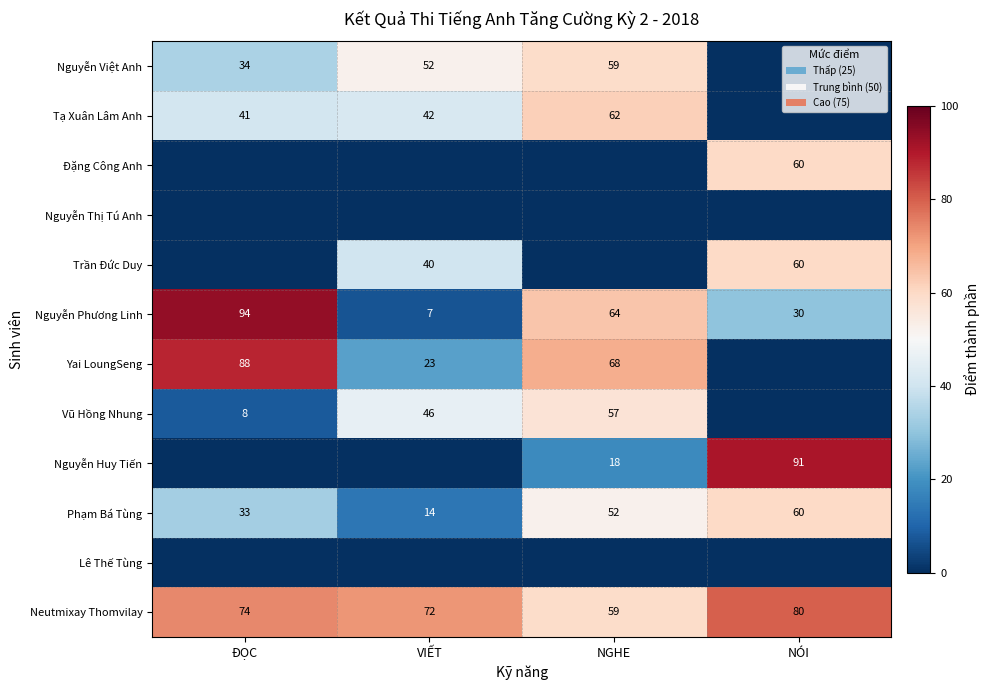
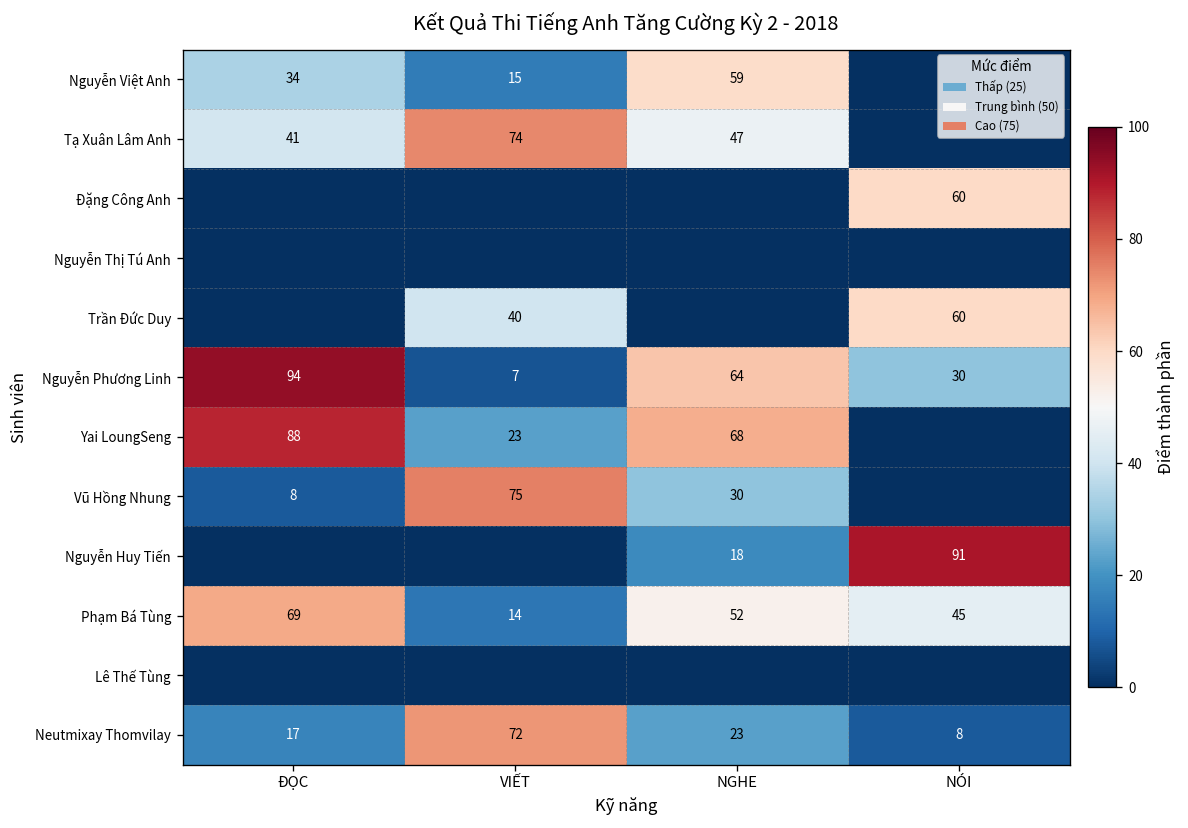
  {
    "Nguyễn Việt Anh": {
      "ĐỌC": 34,
-     "VIẾT": 52,
+     "VIẾT": 15,
      "NGHE": 59
    },
    "Tạ Xuân Lâm Anh": {
      "ĐỌC": 41,
-     "VIẾT": 42,
-     "NGHE": 62
+     "VIẾT": 74,
+     "NGHE": 47
    },
    "Đặng Công Anh": {
      "NÓI": 60
    },
    "Trần Đức Duy": {
      "VIẾT": 40,
      "NÓI": 60
    },
    "Nguyễn Phương Linh": {
      "ĐỌC": 94,
      "VIẾT": 7,
      "NGHE": 64,
      "NÓI": 30
    },
    "Yai LoungSeng": {
      "ĐỌC": 88,
      "VIẾT": 23,
      "NGHE": 68
    },
    "Vũ Hồng Nhung": {
      "ĐỌC": 8,
-     "VIẾT": 46,
-     "NGHE": 57
+     "VIẾT": 75,
+     "NGHE": 30
    },
    "Nguyễn Huy Tiến": {
      "NGHE": 18,
      "NÓI": 91
    },
    "Phạm Bá Tùng": {
-     "ĐỌC": 33,
+     "ĐỌC": 69,
      "VIẾT": 14,
      "NGHE": 52,
-     "NÓI": 60
+     "NÓI": 45
    },
    "Neutmixay Thomvilay": {
-     "ĐỌC": 74,
+     "ĐỌC": 17,
      "VIẾT": 72,
-     "NGHE": 59,
-     "NÓI": 80
+     "NGHE": 23,
+     "NÓI": 8
    }
  }
